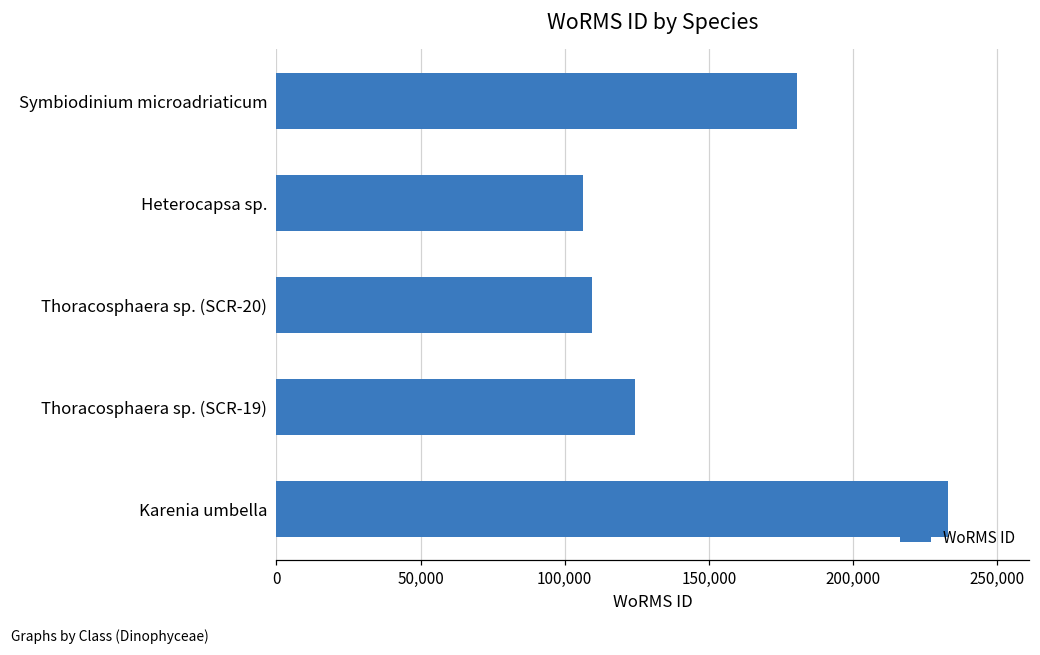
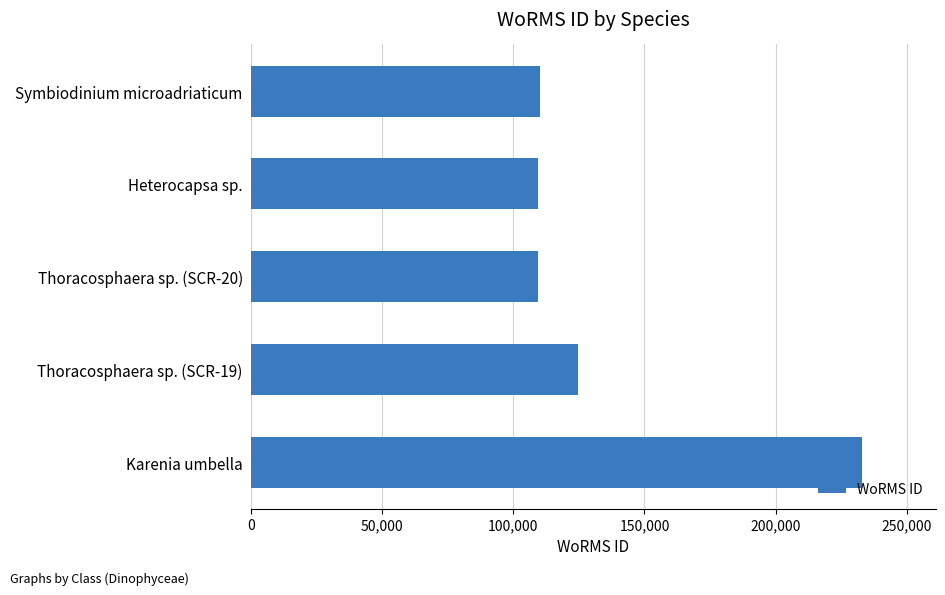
  {
-   "Symbiodinium microadriaticum": "181,000",
-   "Heterocapsa sp.": "106,000",
+   "Symbiodinium microadriaticum": "110,000",
+   "Heterocapsa sp.": "110,000",
    "Thoracosphaera sp. (SCR-20)": "110,000",
    "Thoracosphaera sp. (SCR-19)": "124,000",
    "Karenia umbella": "233,000"
  }
